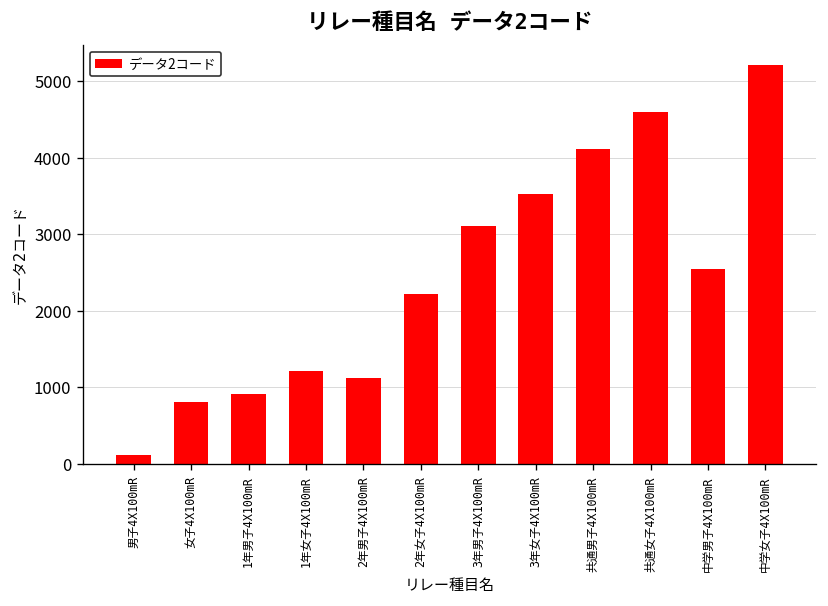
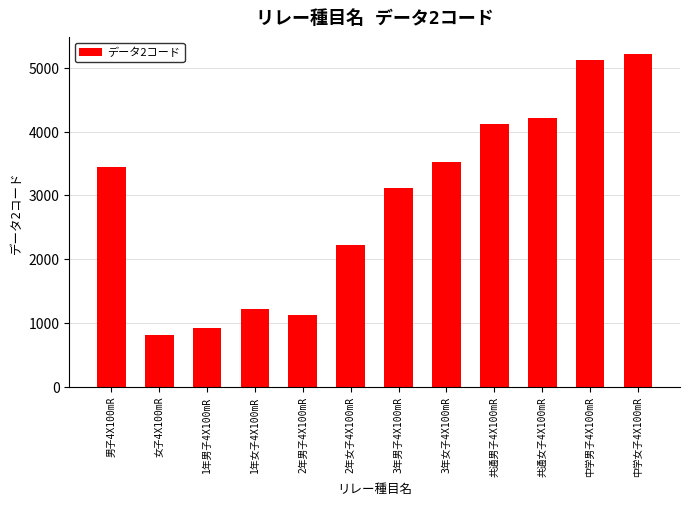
  {
-   "男子4X100mR": 100,
+   "男子4X100mR": 3400,
    "女子4X100mR": 800,
    "1年男子4X100mR": 900,
    "1年女子4X100mR": 1200,
    "2年男子4X100mR": 1100,
    "2年女子4X100mR": 2200,
    "3年男子4X100mR": 3100,
    "3年女子4X100mR": 3500,
    "共通男子4X100mR": 4100,
-   "共通女子4X100mR": 4600,
-   "中学男子4X100mR": 2500,
+   "共通女子4X100mR": 4200,
+   "中学男子4X100mR": 5100,
    "中学女子4X100mR": 5200
  }
